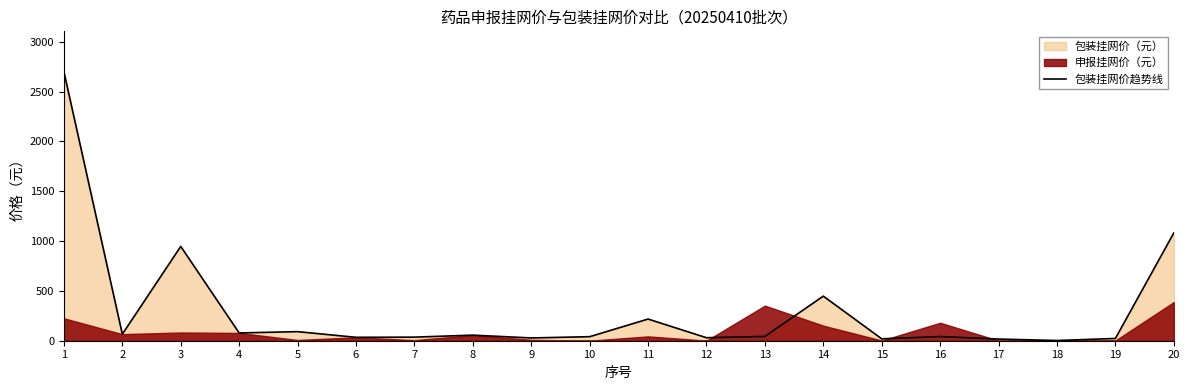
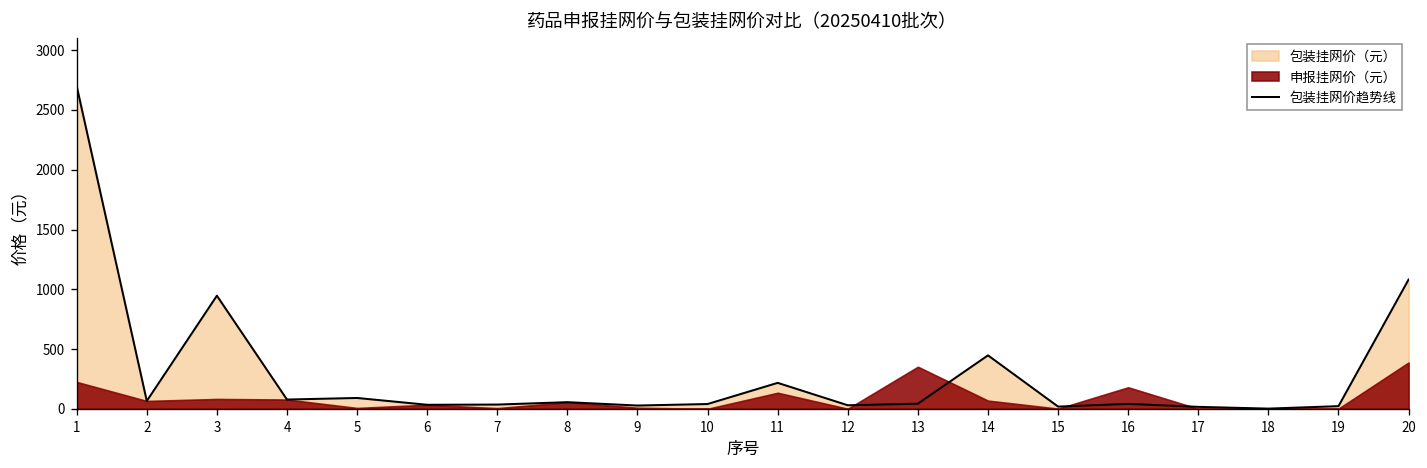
  {
    "包装挂网价（元）": {
      "1": 2700,
      "3": 900,
      "5": 100,
      "7": 0,
      "10": 0,
      "11": 200,
      "12": 0,
      "13": 0,
      "14": 400,
      "16": 0,
      "20": 1100
    },
    "申报挂网价（元）": {
      "1": 200,
      "3": 100,
-     "11": 0,
+     "11": 100,
      "13": 400,
-     "14": 200,
+     "14": 100,
      "16": 200,
      "20": 400
    }
  }
